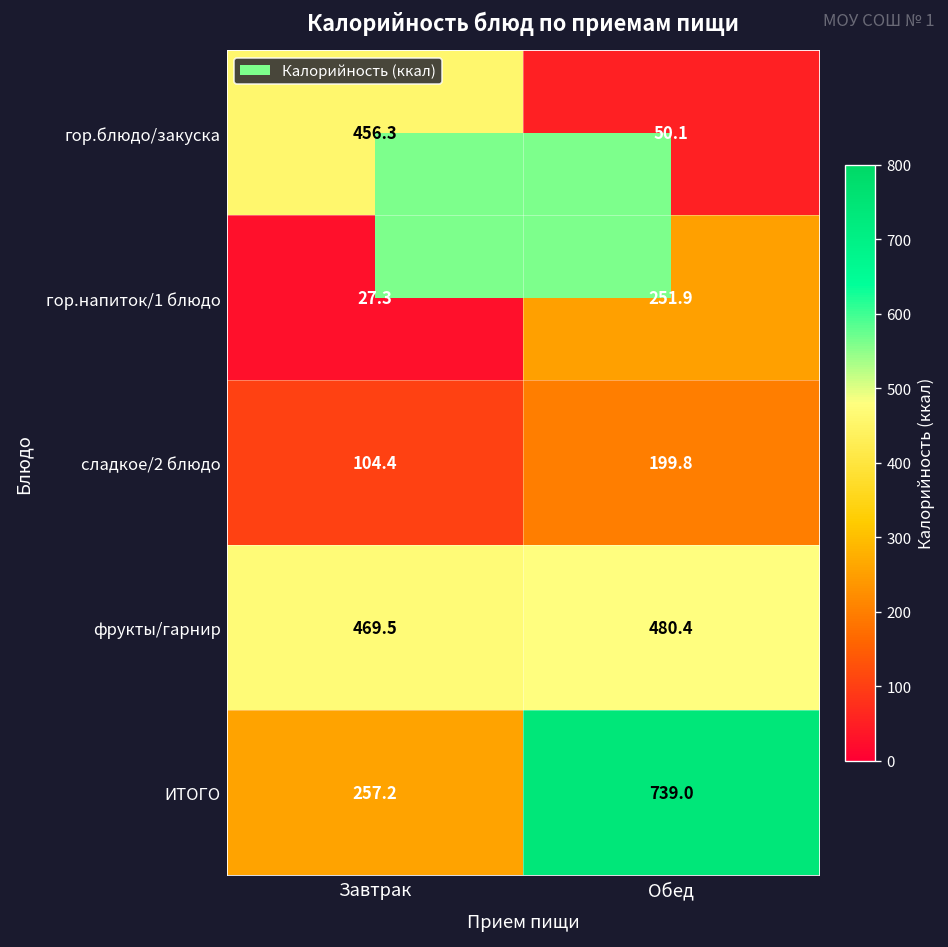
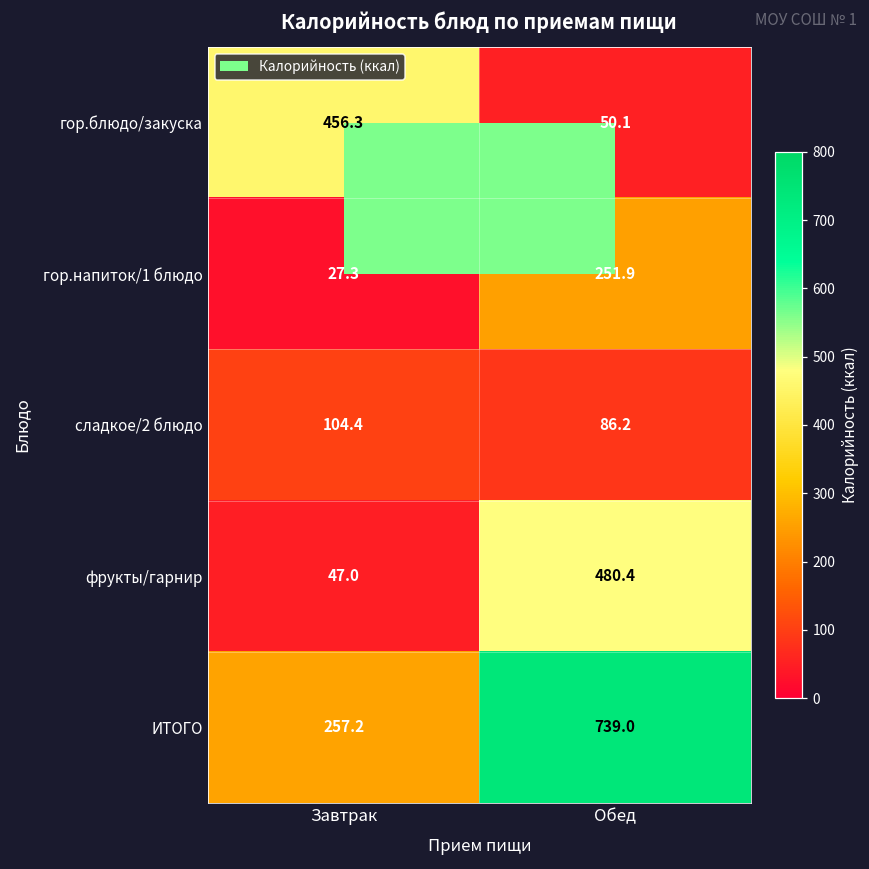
  {
    "сладкое/2 блюдо": {
      "Завтрак": 104.4,
-     "Обед": 199.8
+     "Обед": 86.2
    },
    "фрукты/гарнир": {
-     "Завтрак": 469.5,
+     "Завтрак": 47.0,
      "Обед": 480.4
    },
    "ИТОГО": {
      "Завтрак": 257.2,
      "Обед": 739.0
    }
  }
